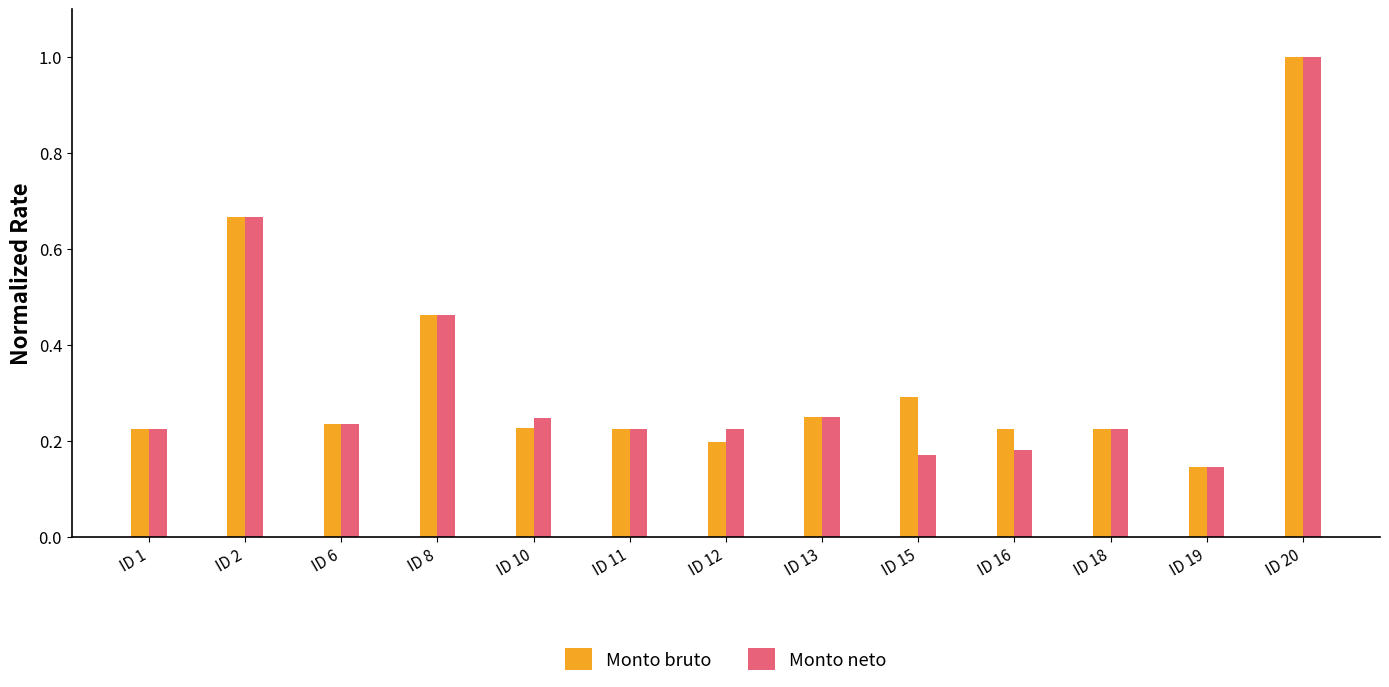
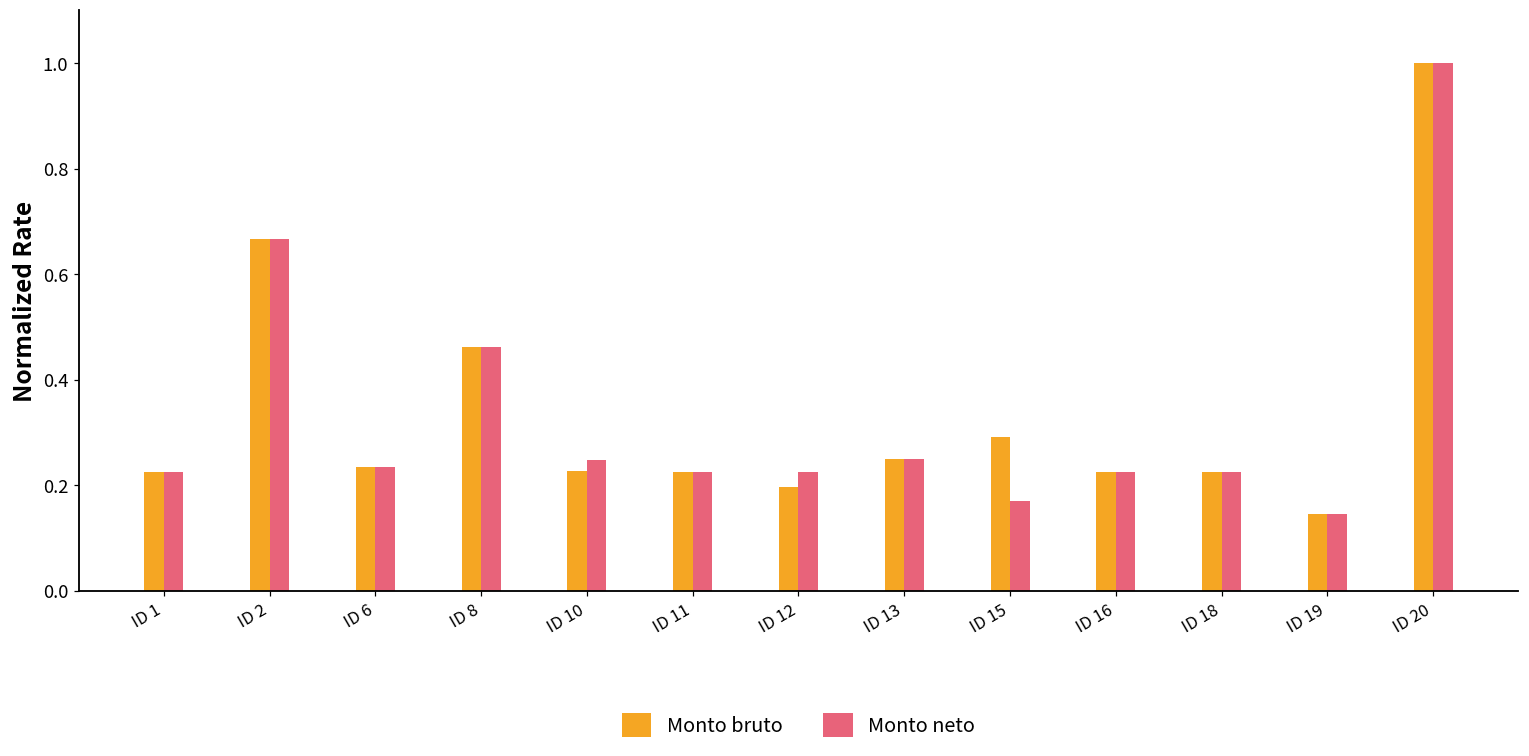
  {
    "Monto bruto": {
      "ID 1": 0.23,
      "ID 2": 0.67,
      "ID 6": 0.23,
      "ID 8": 0.46,
      "ID 10": 0.23,
      "ID 11": 0.23,
      "ID 12": 0.20,
      "ID 13": 0.25,
      "ID 15": 0.29,
      "ID 16": 0.23,
      "ID 18": 0.23,
      "ID 19": 0.15,
      "ID 20": 1.00
    },
    "Monto neto": {
      "ID 1": 0.23,
      "ID 2": 0.67,
      "ID 6": 0.23,
      "ID 8": 0.46,
      "ID 10": 0.25,
      "ID 11": 0.23,
      "ID 12": 0.23,
      "ID 13": 0.25,
      "ID 15": 0.17,
-     "ID 16": 0.18,
+     "ID 16": 0.23,
      "ID 18": 0.23,
      "ID 19": 0.15,
      "ID 20": 1.00
    }
  }
